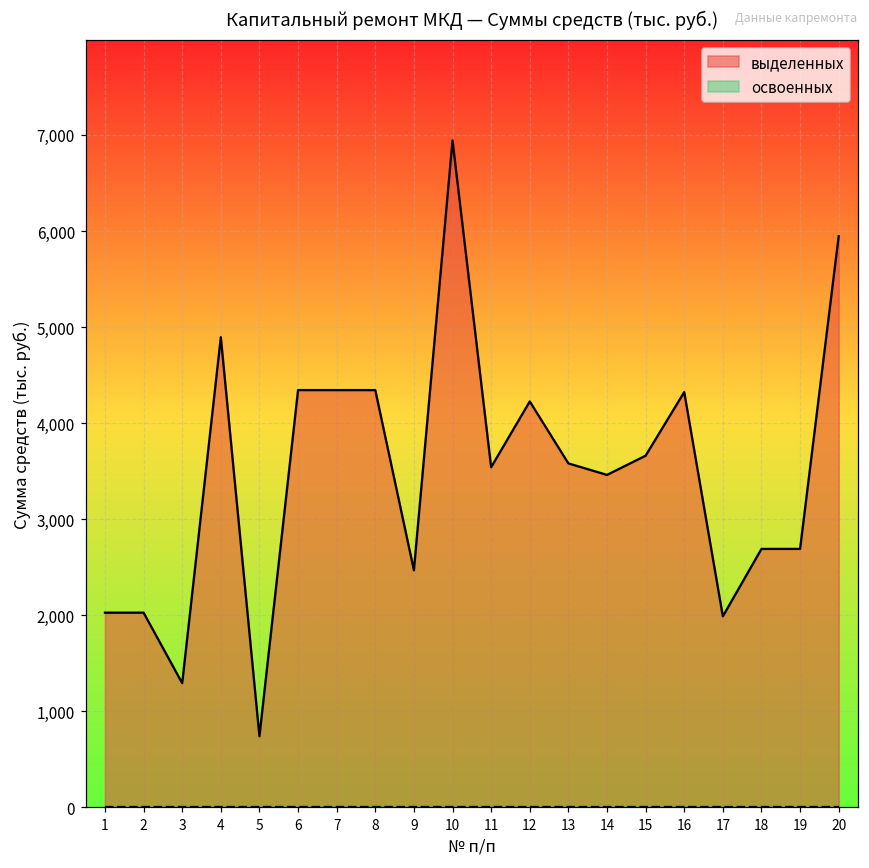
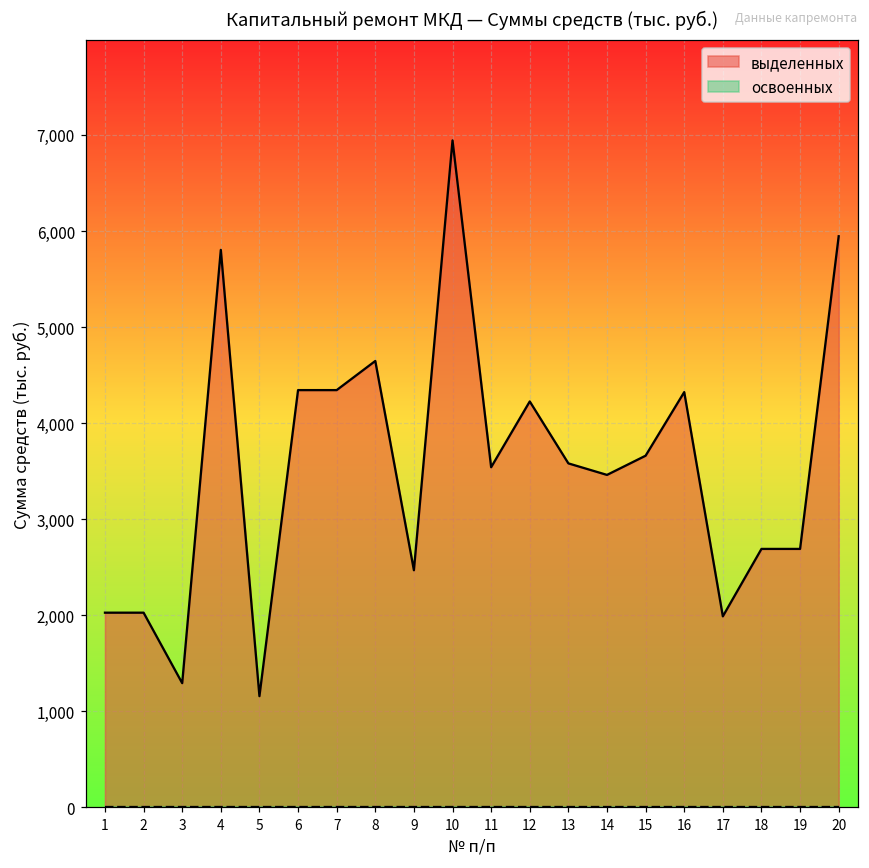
  {
    "выделенных": {
      "1": "2,000",
      "2": "2,000",
      "3": "1,300",
-     "4": "4,900",
-     "5": "700",
+     "4": "5,800",
+     "5": "1,200",
      "6": "4,300",
      "7": "4,300",
-     "8": "4,300",
+     "8": "4,600",
      "9": "2,500",
      "10": "6,900",
      "11": "3,500",
      "12": "4,200",
      "13": "3,600",
      "14": "3,500",
      "15": "3,700",
      "16": "4,300",
      "17": "2,000",
      "18": "2,700",
      "19": "2,700",
      "20": "5,900"
    },
    "освоенных": {
      "1": "0",
      "2": "0",
      "3": "0",
      "4": "0",
      "5": "0",
      "6": "0",
      "7": "0",
      "8": "0",
      "9": "0",
      "10": "0",
      "11": "0",
      "12": "0",
      "13": "0",
      "14": "0",
      "15": "0",
      "16": "0",
      "17": "0",
      "18": "0",
      "19": "0",
      "20": "0"
    }
  }
